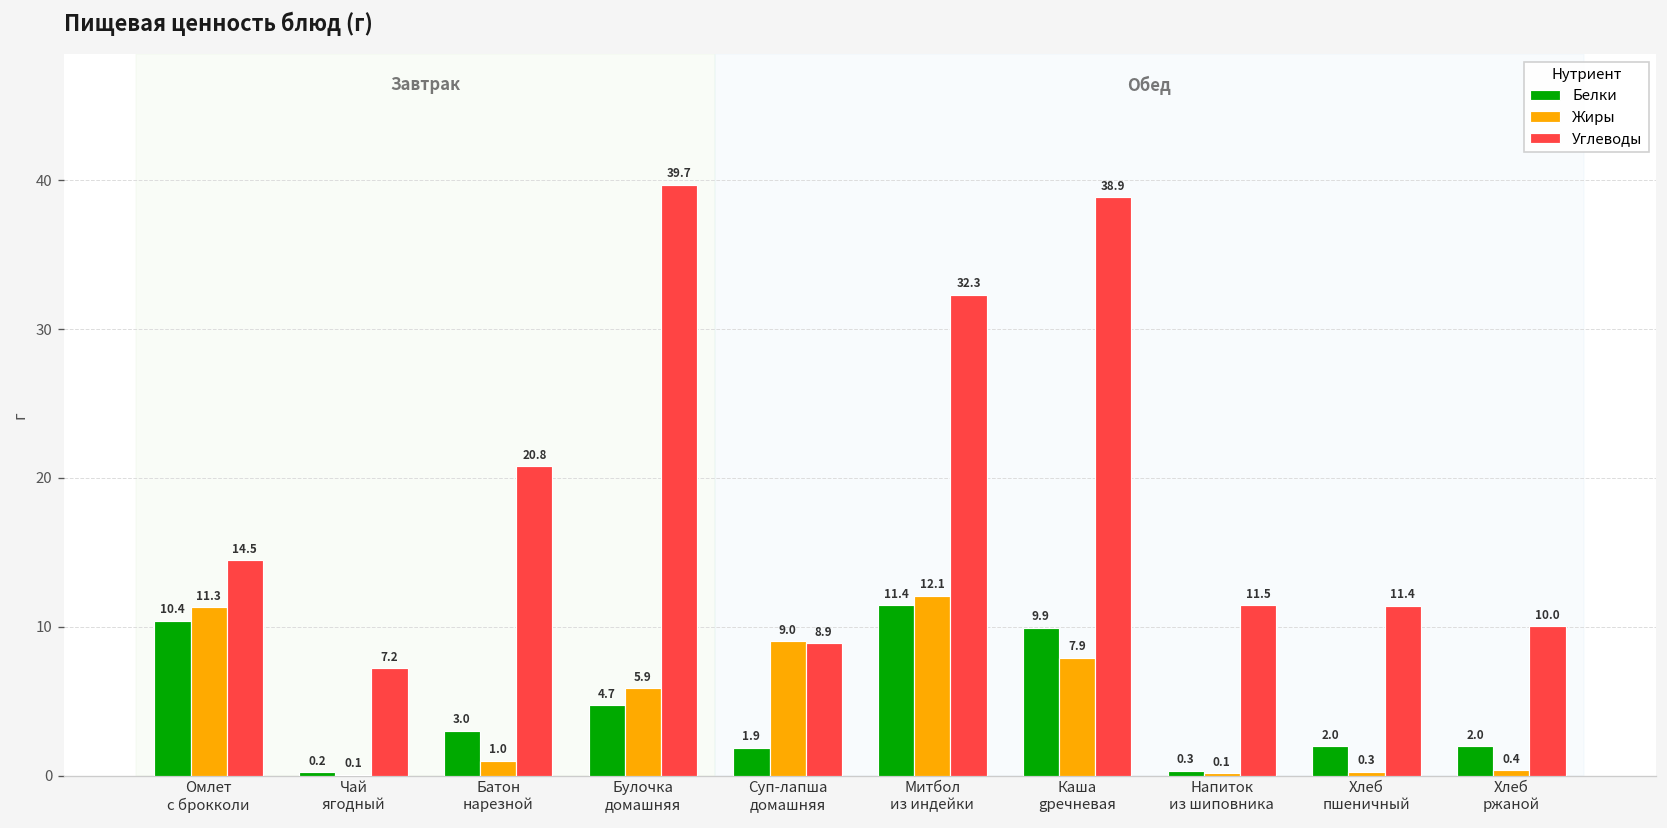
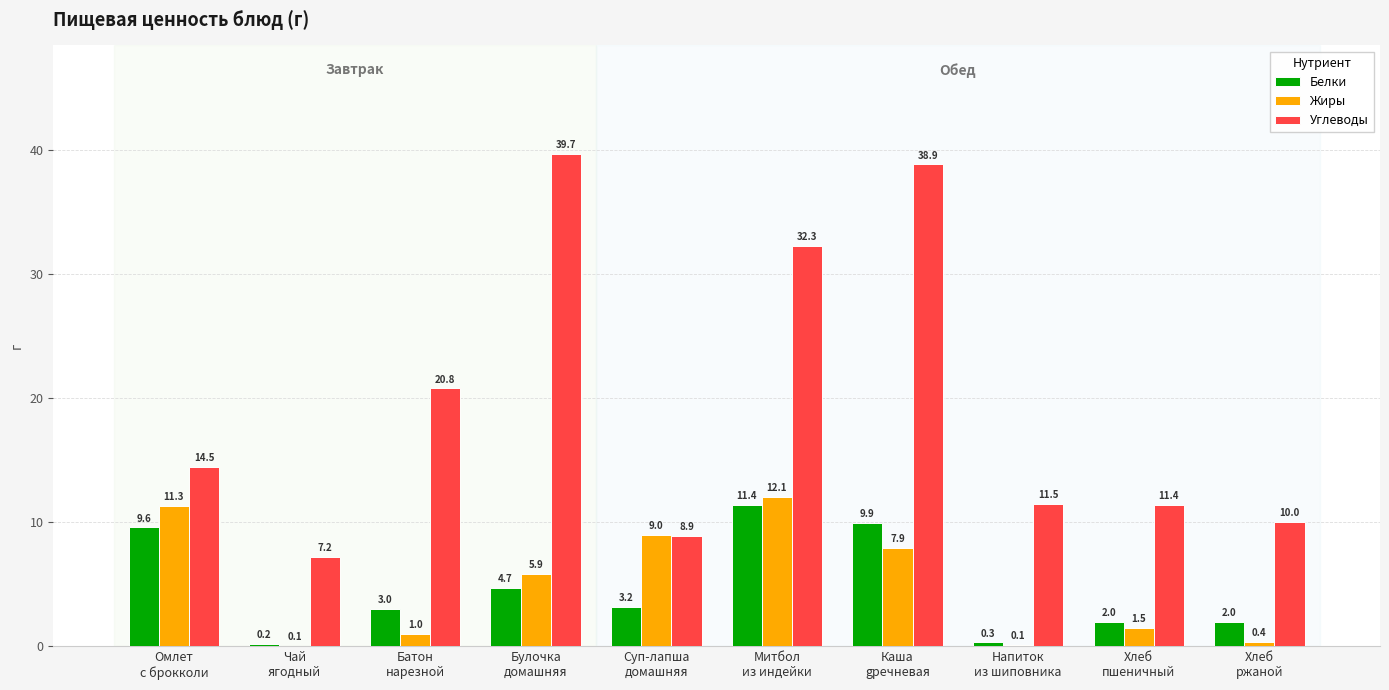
  {
    "Белки": {
-     "Омлет с брокколи": 10.4,
+     "Омлет с брокколи": 9.6,
      "Чай ягодный": 0.2,
      "Батон нарезной": 3.0,
      "Булочка домашняя": 4.7,
-     "Суп-лапша домашняя": 1.9,
+     "Суп-лапша домашняя": 3.2,
      "Митбол из индейки": 11.4,
      "Каша gречневая": 9.9,
      "Напиток из шиповника": 0.3,
      "Хлеб пшеничный": 2.0,
      "Хлеб ржаной": 2.0
    },
    "Жиры": {
      "Омлет с брокколи": 11.3,
      "Чай ягодный": 0.1,
      "Батон нарезной": 1.0,
      "Булочка домашняя": 5.9,
      "Суп-лапша домашняя": 9.0,
      "Митбол из индейки": 12.1,
      "Каша gречневая": 7.9,
      "Напиток из шиповника": 0.1,
-     "Хлеб пшеничный": 0.3,
+     "Хлеб пшеничный": 1.5,
      "Хлеб ржаной": 0.4
    },
    "Углеводы": {
      "Омлет с брокколи": 14.5,
      "Чай ягодный": 7.2,
      "Батон нарезной": 20.8,
      "Булочка домашняя": 39.7,
      "Суп-лапша домашняя": 8.9,
      "Митбол из индейки": 32.3,
      "Каша gречневая": 38.9,
      "Напиток из шиповника": 11.5,
      "Хлеб пшеничный": 11.4,
      "Хлеб ржаной": 10.0
    }
  }
